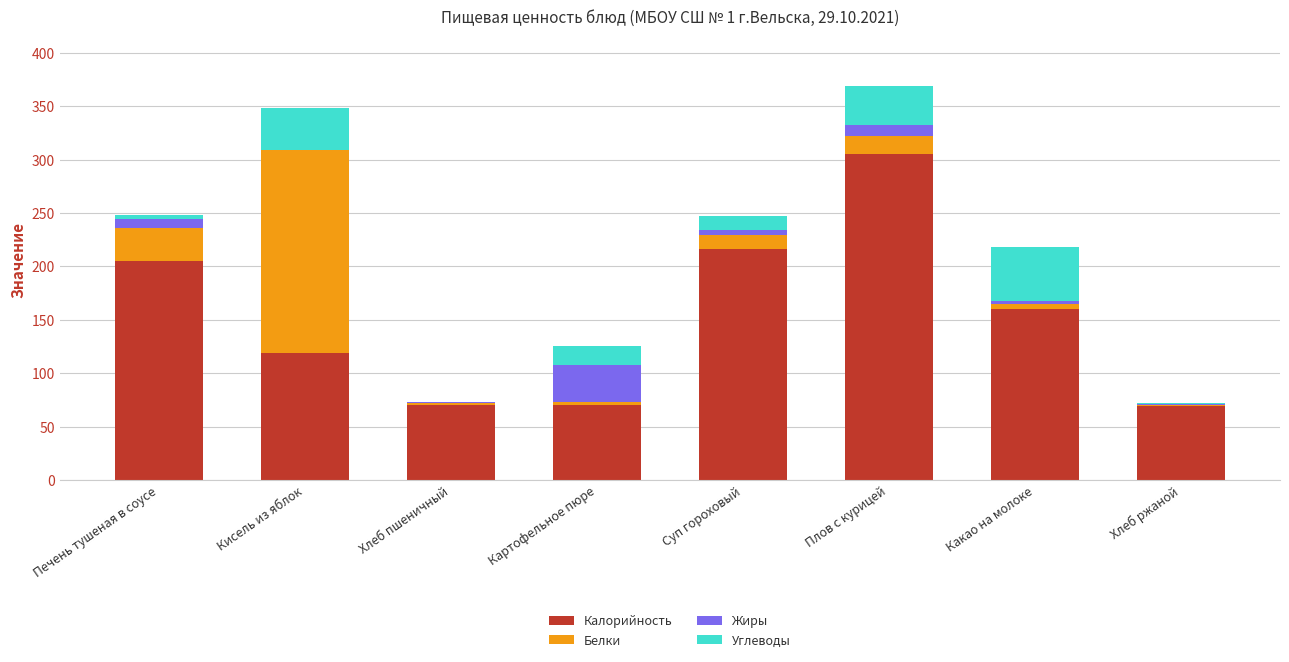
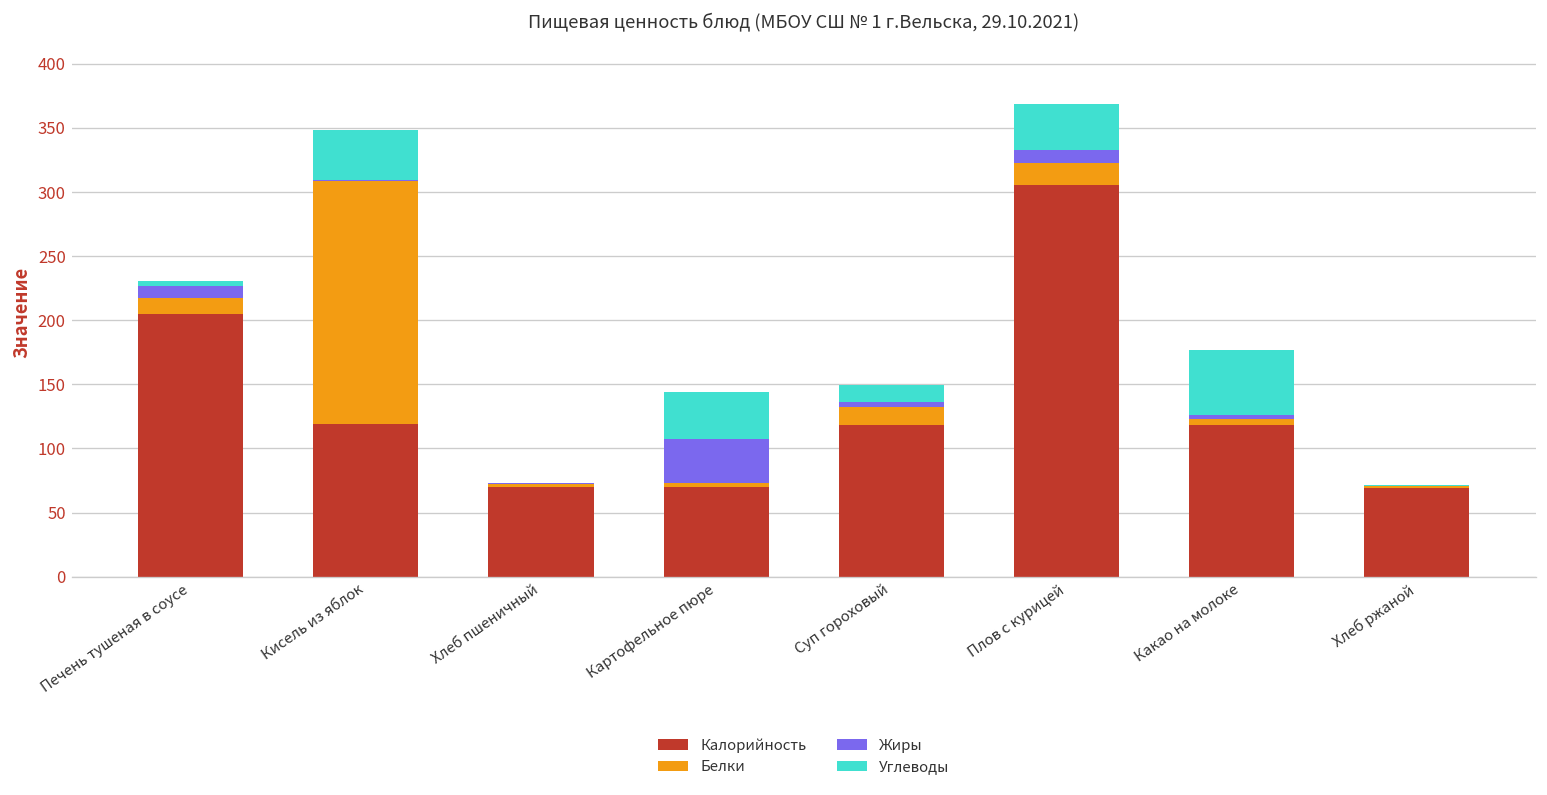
  {
    "Калорийность": {
      "Печень тушеная в соусе": 205,
      "Кисель из яблок": 119,
      "Хлеб пшеничный": 70,
      "Картофельное пюре": 70,
-     "Суп гороховый": 216,
+     "Суп гороховый": 119,
      "Плов с курицей": 305,
-     "Какао на молоке": 160,
+     "Какао на молоке": 119,
      "Хлеб ржаной": 69
    },
    "Белки": {
-     "Печень тушеная в соусе": 31,
+     "Печень тушеная в соусе": 13,
      "Кисель из яблок": 190,
      "Хлеб пшеничный": 2,
      "Картофельное пюре": 3,
      "Суп гороховый": 14,
      "Плов с курицей": 17,
      "Какао на молоке": 4
    },
    "Жиры": {
      "Печень тушеная в соусе": 9,
      "Картофельное пюре": 34,
      "Суп гороховый": 4,
      "Плов с курицей": 10,
      "Какао на молоке": 4
    },
    "Углеводы": {
      "Печень тушеная в соусе": 4,
      "Кисель из яблок": 39,
-     "Картофельное пюре": 18,
+     "Картофельное пюре": 36,
      "Суп гороховый": 13,
      "Плов с курицей": 36,
      "Какао на молоке": 51
    }
  }
